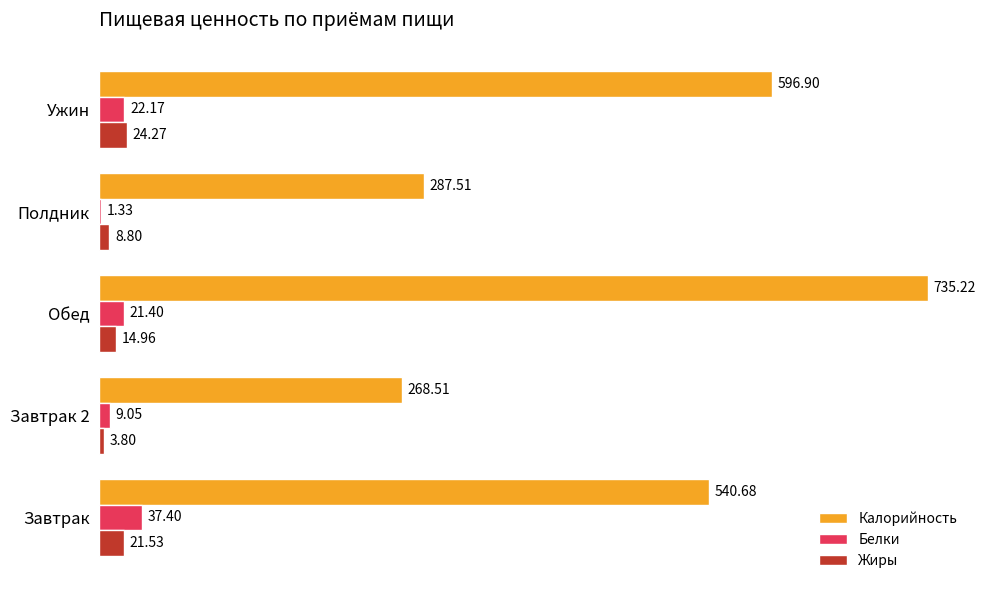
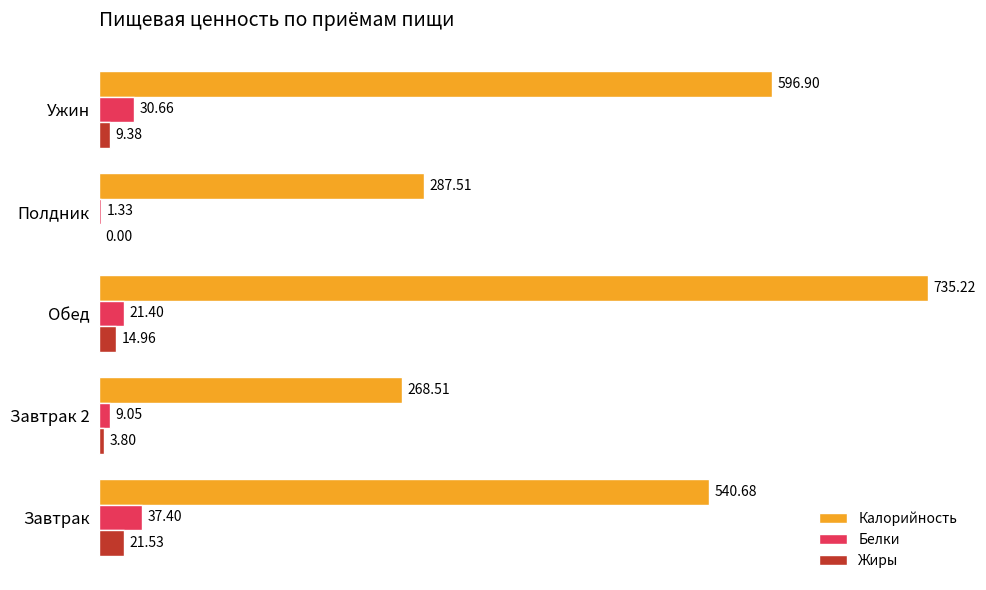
  {
    "Калорийность": {
      "Ужин": 596.90,
      "Полдник": 287.51,
      "Обед": 735.22,
      "Завтрак 2": 268.51,
      "Завтрак": 540.68
    },
    "Белки": {
-     "Ужин": 22.17,
+     "Ужин": 30.66,
      "Полдник": 1.33,
      "Обед": 21.40,
      "Завтрак 2": 9.05,
      "Завтрак": 37.40
    },
    "Жиры": {
-     "Ужин": 24.27,
-     "Полдник": 8.80,
+     "Ужин": 9.38,
+     "Полдник": 0.00,
      "Обед": 14.96,
      "Завтрак 2": 3.80,
      "Завтрак": 21.53
    }
  }
